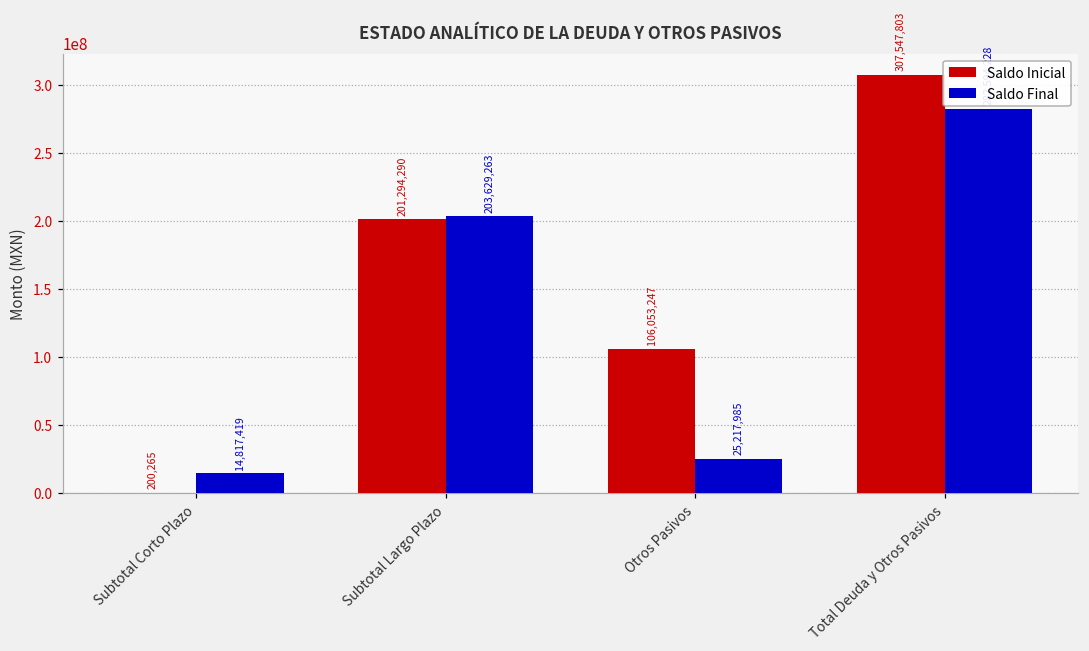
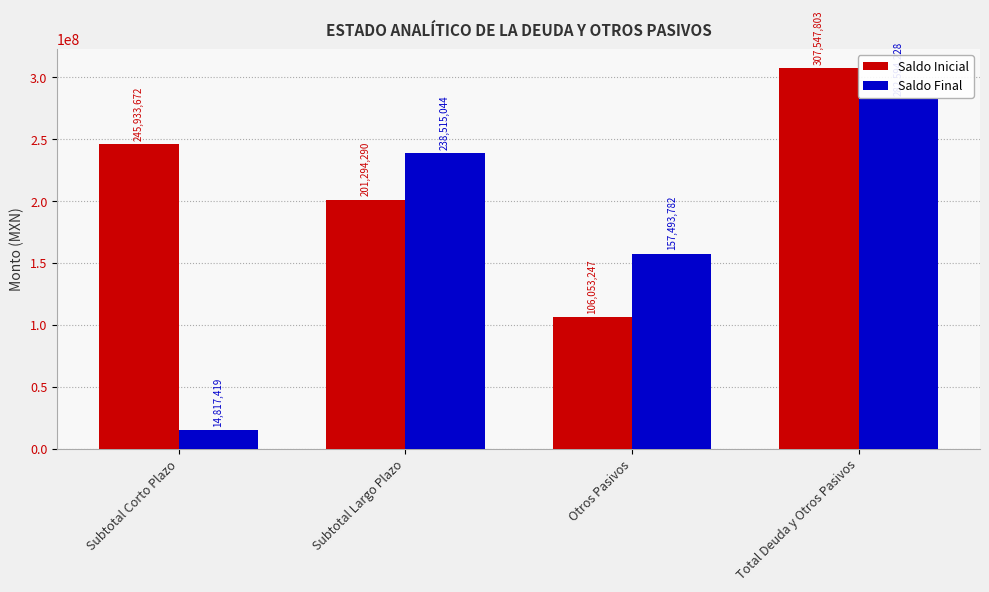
  {
    "Saldo Inicial": {
-     "Subtotal Corto Plazo": "200,265",
+     "Subtotal Corto Plazo": "245,933,672",
      "Subtotal Largo Plazo": "201,294,290",
      "Otros Pasivos": "106,053,247",
      "Total Deuda y Otros Pasivos": "307,547,803"
    },
    "Saldo Final": {
      "Subtotal Corto Plazo": "14,817,419",
-     "Subtotal Largo Plazo": "203,629,263",
-     "Otros Pasivos": "25,217,985"
+     "Subtotal Largo Plazo": "238,515,044",
+     "Otros Pasivos": "157,493,782"
    }
  }
